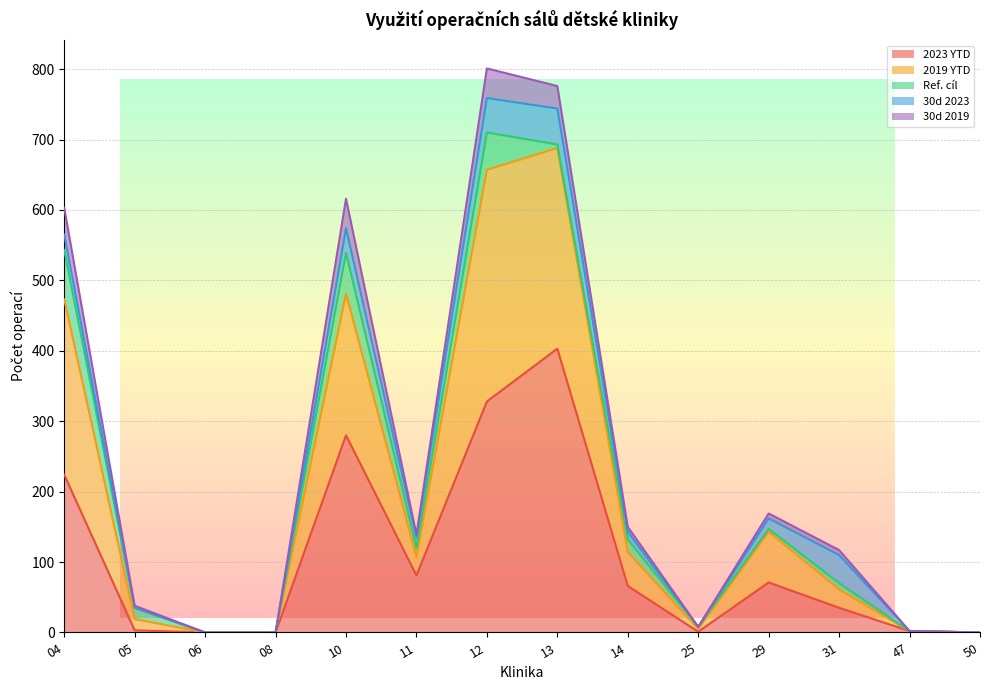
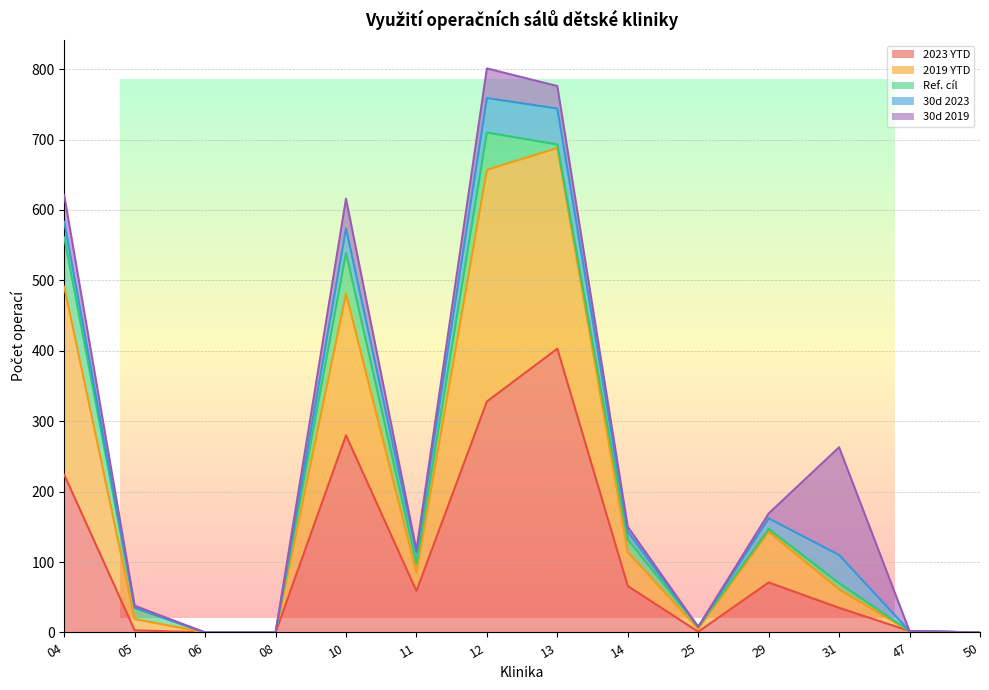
  {
    "2023 YTD": {
      "04": 220,
      "05": 0,
      "10": 280,
-     "11": 80,
+     "11": 60,
      "12": 330,
      "13": 400,
      "14": 70,
      "25": 0,
      "29": 70,
      "31": 40
    },
    "2019 YTD": {
-     "04": 250,
+     "04": 270,
      "05": 20,
      "10": 200,
      "11": 30,
      "12": 330,
      "13": 290,
      "14": 50,
      "29": 70,
      "31": 30
    },
    "Ref. cíl": {
      "04": 70,
      "10": 60,
      "11": 10,
      "12": 50,
      "13": 10,
      "14": 20,
      "29": 0,
      "31": 10
    },
    "30d 2023": {
      "04": 20,
      "10": 40,
      "11": 20,
      "12": 50,
      "13": 50,
      "14": 10,
      "29": 20,
      "31": 40
    },
    "30d 2019": {
      "04": 40,
      "10": 40,
      "11": 0,
      "12": 40,
      "13": 30,
      "14": 10,
      "29": 10,
-     "31": 10
+     "31": 150
    }
  }
